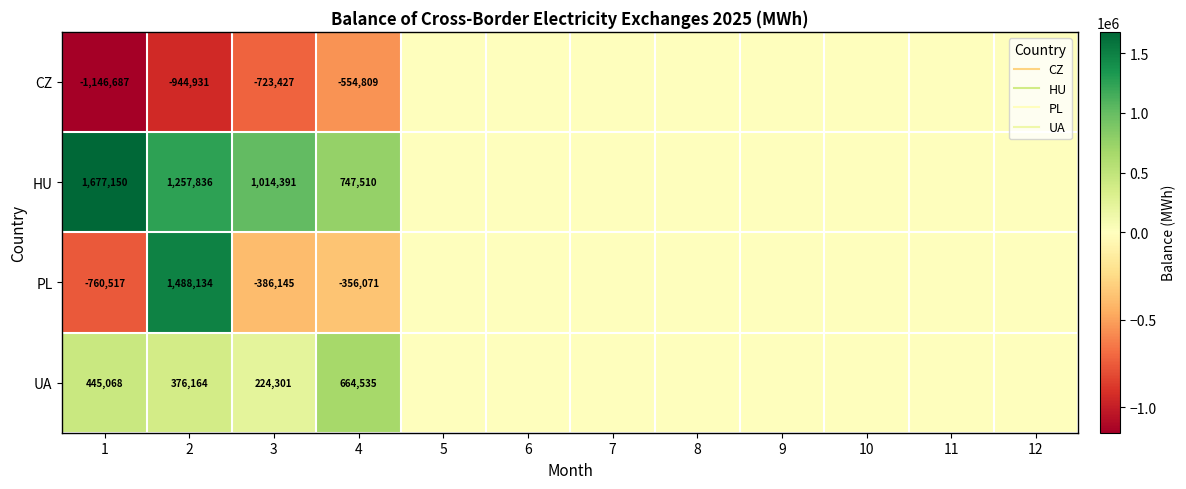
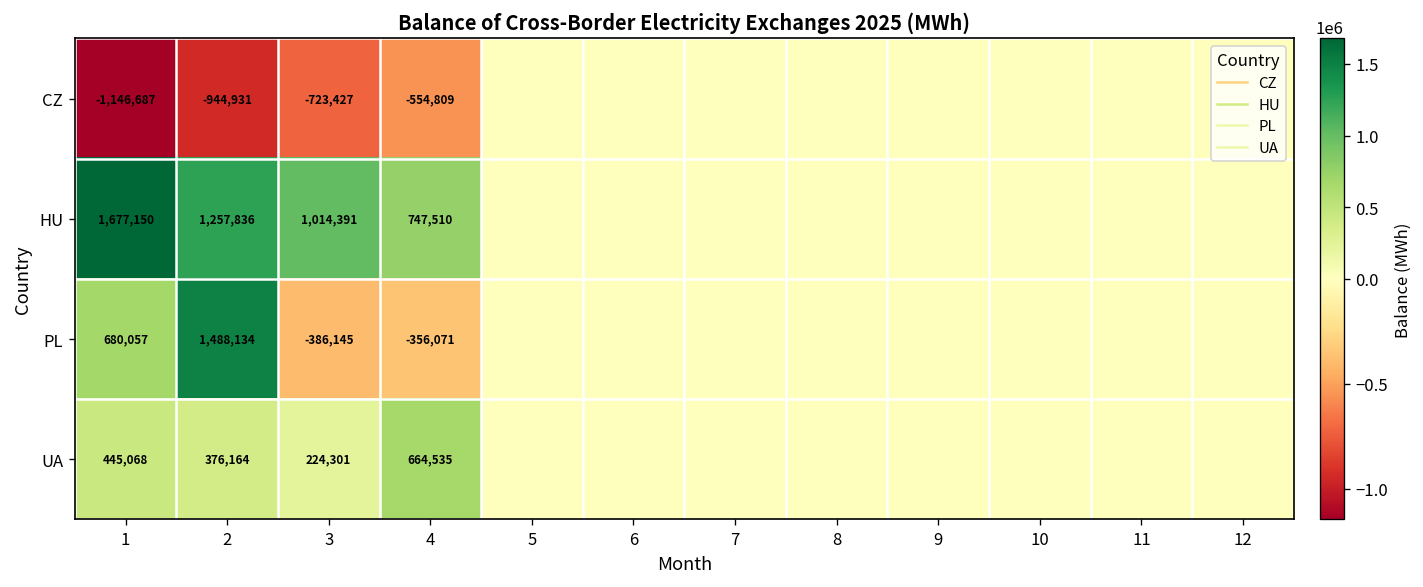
  {
    "CZ": {
      "1": "-1,146,687",
      "2": "-944,931",
      "3": "-723,427",
      "4": "-554,809"
    },
    "HU": {
      "1": "1,677,150",
      "2": "1,257,836",
      "3": "1,014,391",
      "4": "747,510"
    },
    "PL": {
-     "1": "-760,517",
+     "1": "680,057",
      "2": "1,488,134",
      "3": "-386,145",
      "4": "-356,071"
    },
    "UA": {
      "1": "445,068",
      "2": "376,164",
      "3": "224,301",
      "4": "664,535"
    }
  }
